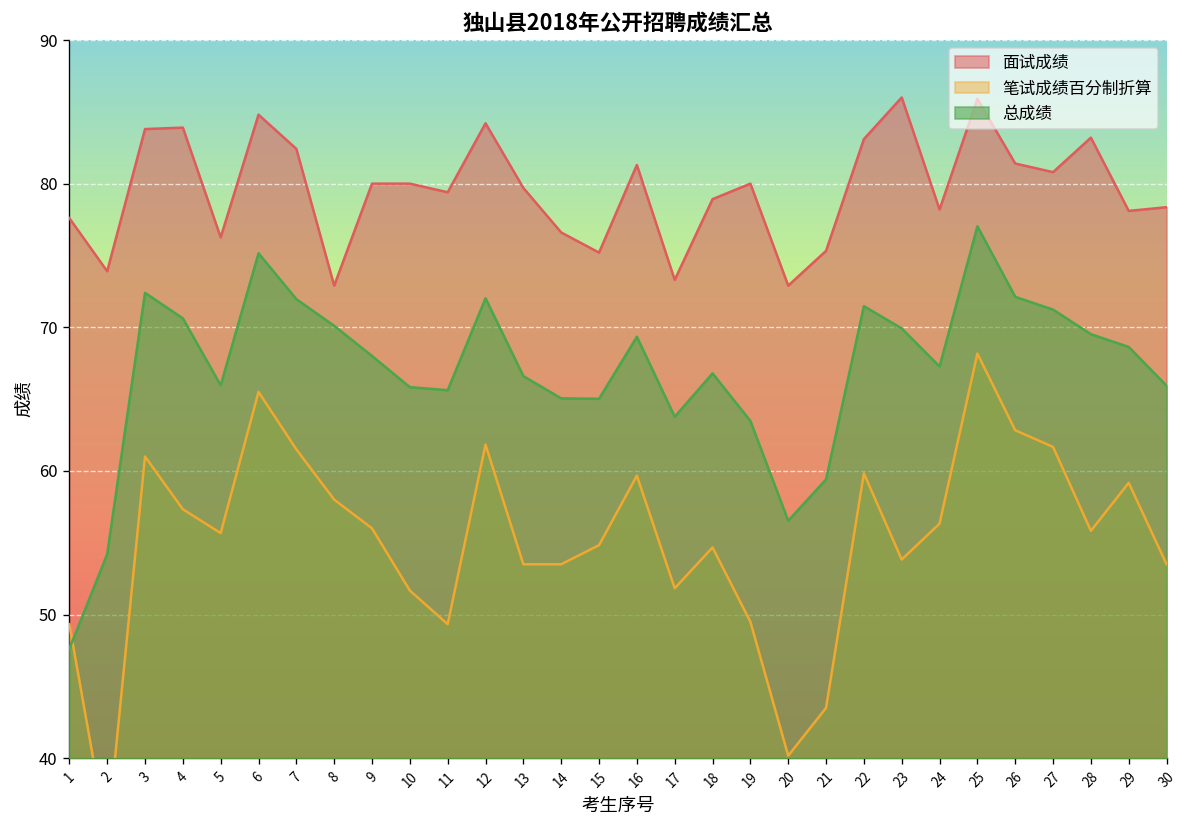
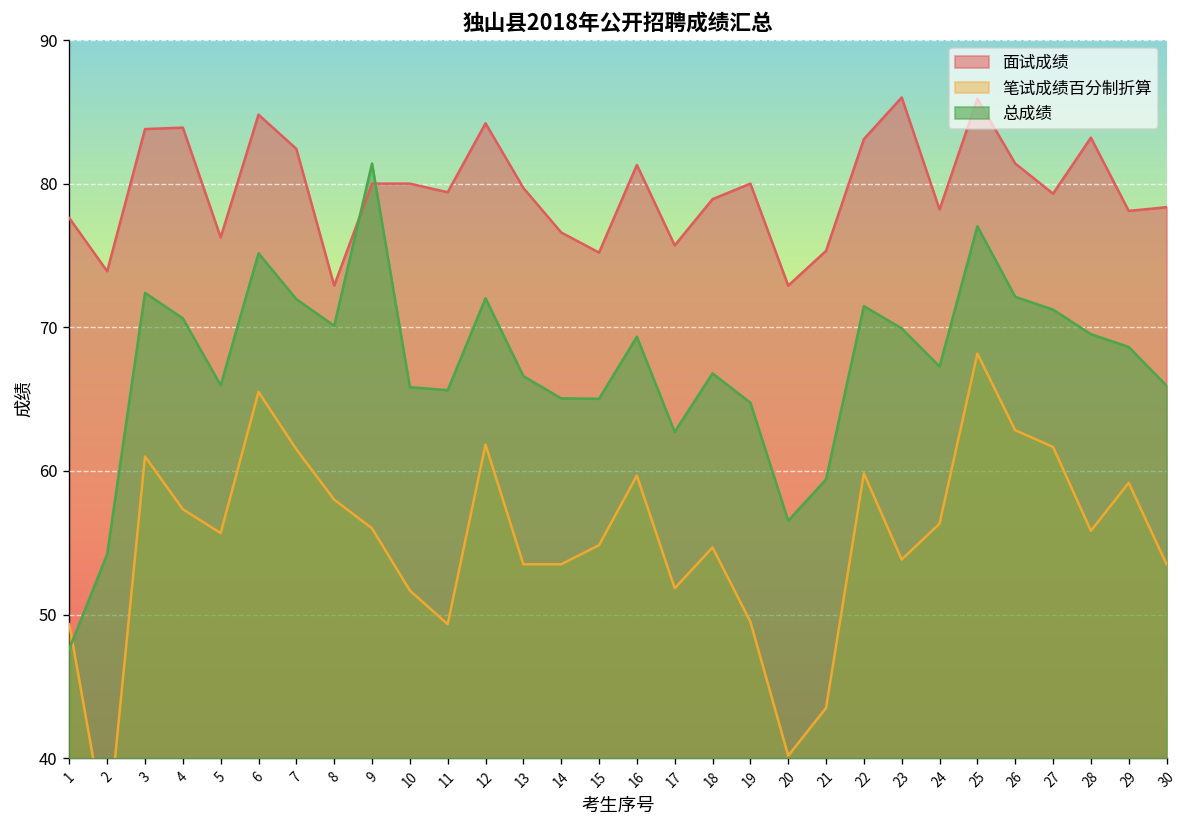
  {
    "面试成绩": {
      "1": 77.6,
      "2": 73.9,
      "3": 83.8,
      "4": 83.9,
      "5": 76.3,
      "6": 84.8,
      "7": 82.4,
      "8": 72.9,
      "9": 80.0,
      "10": 80.0,
      "11": 79.4,
      "12": 84.2,
      "13": 79.7,
      "14": 76.6,
      "15": 75.2,
      "16": 81.3,
-     "17": 73.3,
+     "17": 75.7,
      "18": 78.9,
      "19": 80.0,
      "20": 72.9,
      "21": 75.3,
      "22": 83.1,
      "23": 86.0,
      "24": 78.2,
      "26": 81.4,
-     "27": 80.8,
+     "27": 79.3,
      "28": 83.2,
      "29": 78.1,
      "30": 78.4
    },
    "总成绩": {
      "1": 47.6,
      "2": 54.2,
      "3": 72.4,
      "4": 70.6,
      "5": 66.0,
      "6": 75.2,
      "7": 72.0,
      "8": 70.1,
-     "9": 68.0,
+     "9": 81.4,
      "10": 65.8,
      "11": 65.6,
      "12": 72.0,
      "13": 66.6,
      "14": 65.1,
      "15": 65.0,
      "16": 69.3,
-     "17": 63.8,
+     "17": 62.7,
      "18": 66.8,
-     "19": 63.5,
+     "19": 64.8,
      "20": 56.5,
      "21": 59.4,
      "22": 71.5,
      "23": 69.9,
      "24": 67.3,
      "25": 77.0,
      "26": 72.1,
      "27": 71.2,
      "28": 69.5,
      "29": 68.6,
      "30": 65.9
    }
  }
